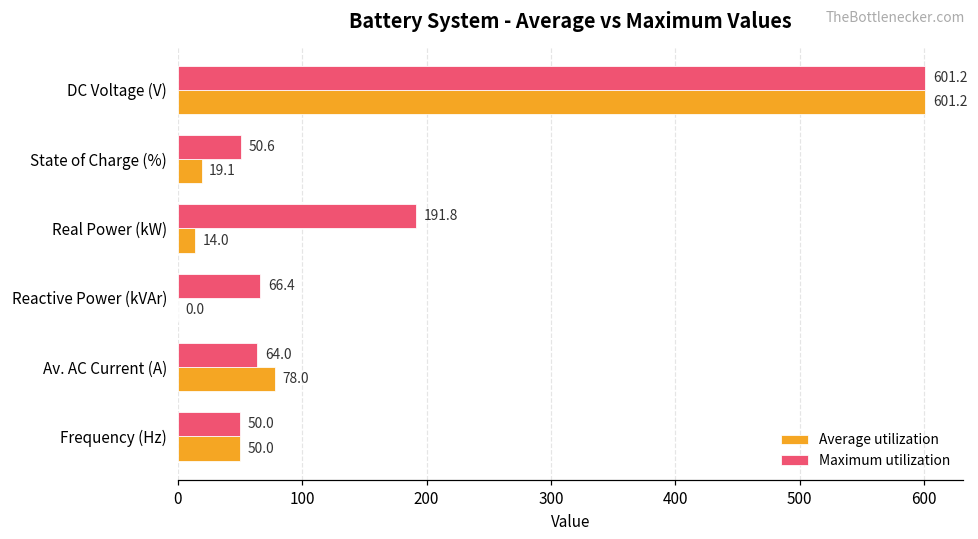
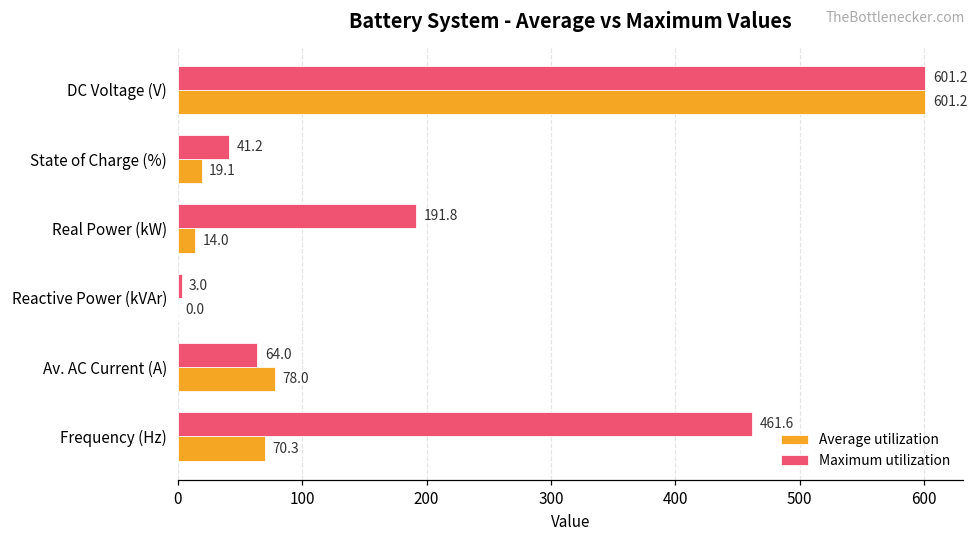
  {
    "Average utilization": {
      "DC Voltage (V)": 601.2,
      "State of Charge (%)": 19.1,
      "Real Power (kW)": 14.0,
      "Reactive Power (kVAr)": 0.0,
      "Av. AC Current (A)": 78.0,
-     "Frequency (Hz)": 50.0
+     "Frequency (Hz)": 70.3
    },
    "Maximum utilization": {
      "DC Voltage (V)": 601.2,
-     "State of Charge (%)": 50.6,
+     "State of Charge (%)": 41.2,
      "Real Power (kW)": 191.8,
-     "Reactive Power (kVAr)": 66.4,
+     "Reactive Power (kVAr)": 3.0,
      "Av. AC Current (A)": 64.0,
-     "Frequency (Hz)": 50.0
+     "Frequency (Hz)": 461.6
    }
  }
